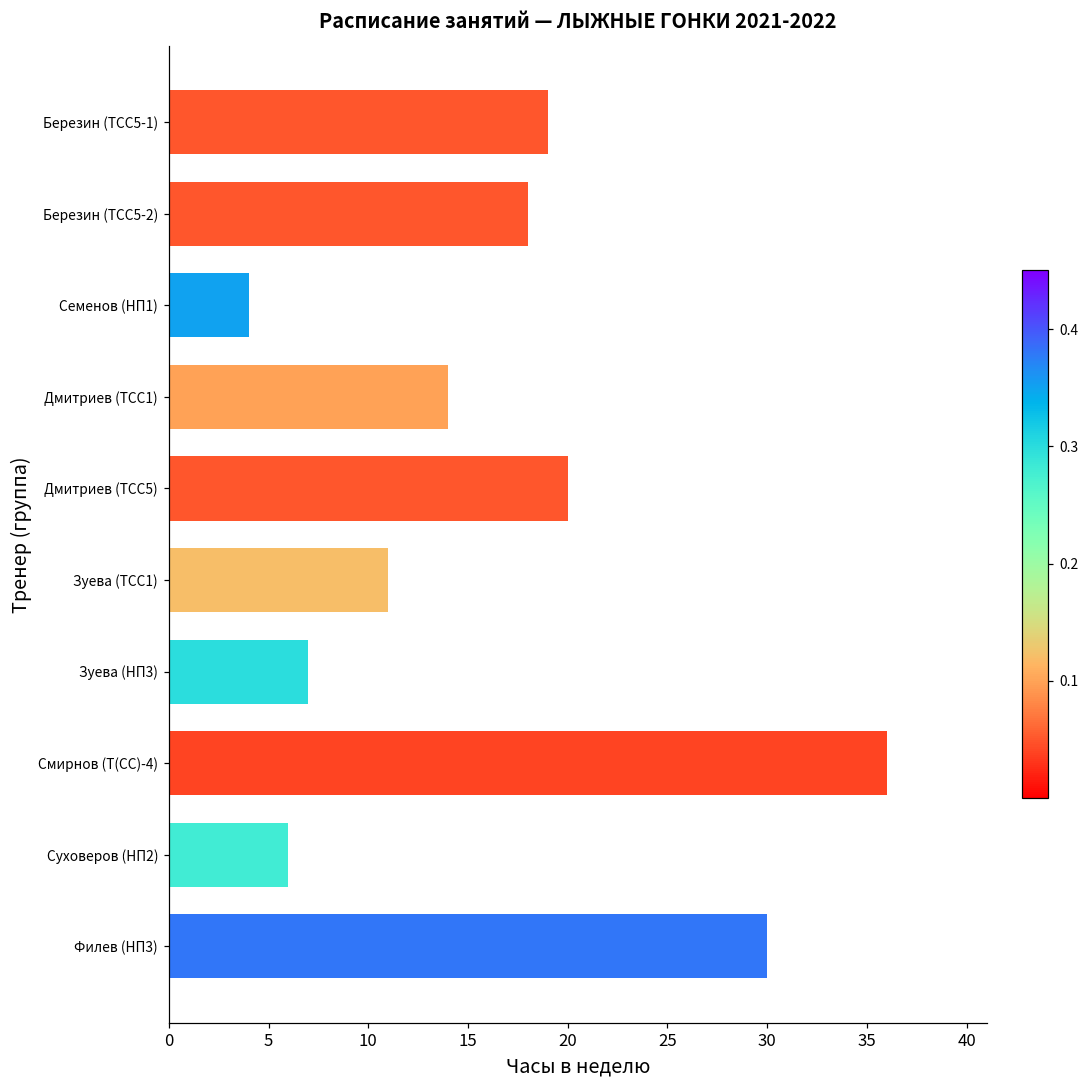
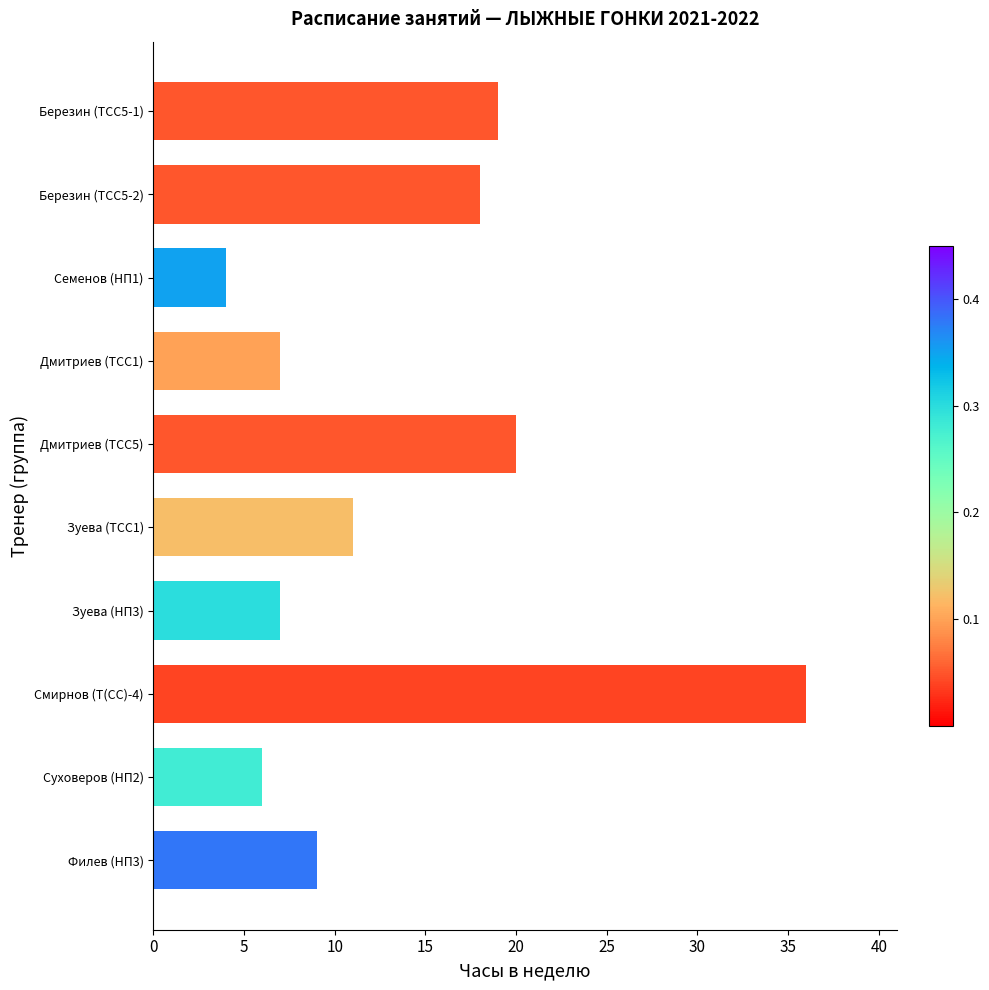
  {
    "Березин (ТСС5-1)": 19,
    "Березин (ТСС5-2)": 18,
    "Семенов (НП1)": 4,
-   "Дмитриев (ТСС1)": 14,
+   "Дмитриев (ТСС1)": 7,
    "Дмитриев (ТСС5)": 20,
    "Зуева (ТСС1)": 11,
    "Зуева (НП3)": 7,
    "Смирнов (Т(СС)-4)": 36,
    "Суховеров (НП2)": 6,
-   "Филев (НП3)": 30
+   "Филев (НП3)": 9
  }
